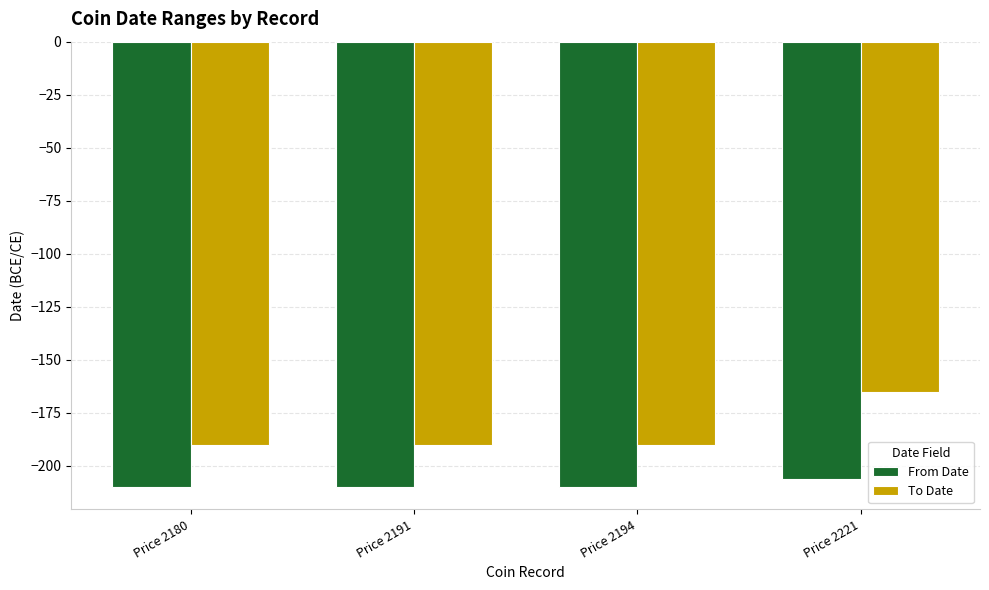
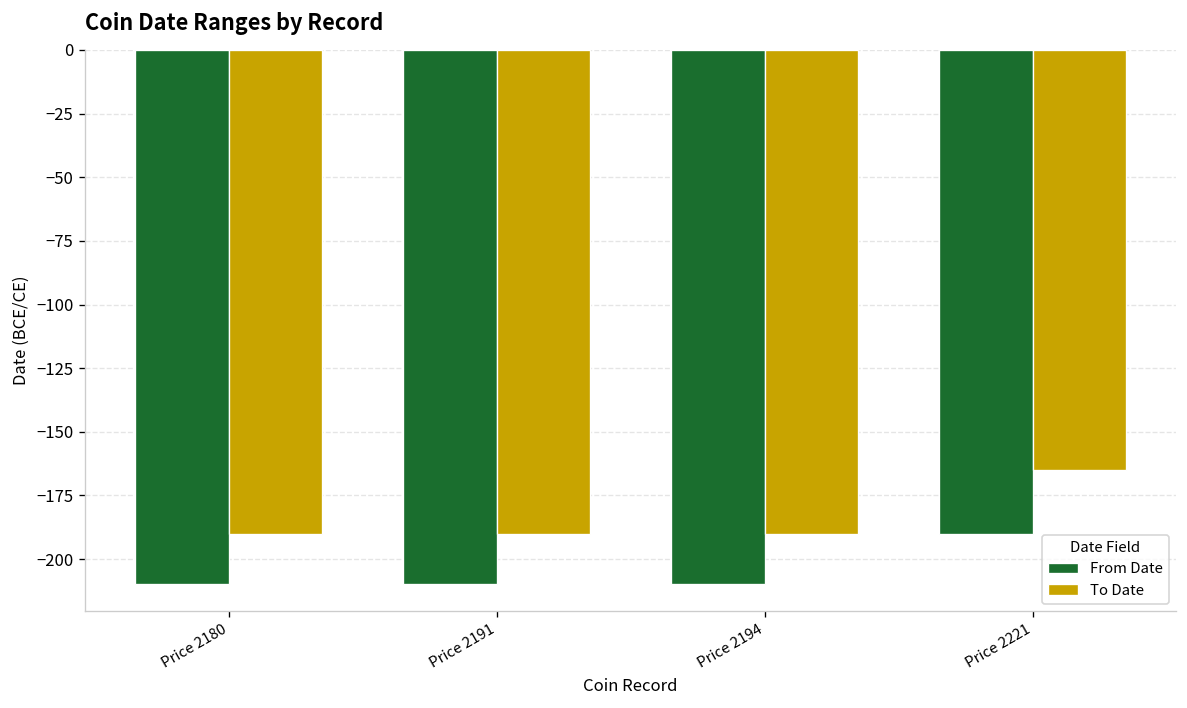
  {
    "From Date": {
      "Price 2180": -210,
      "Price 2191": -210,
      "Price 2194": -210,
-     "Price 2221": -206
+     "Price 2221": -190
    },
    "To Date": {
      "Price 2180": -190,
      "Price 2191": -190,
      "Price 2194": -190,
      "Price 2221": -165
    }
  }
